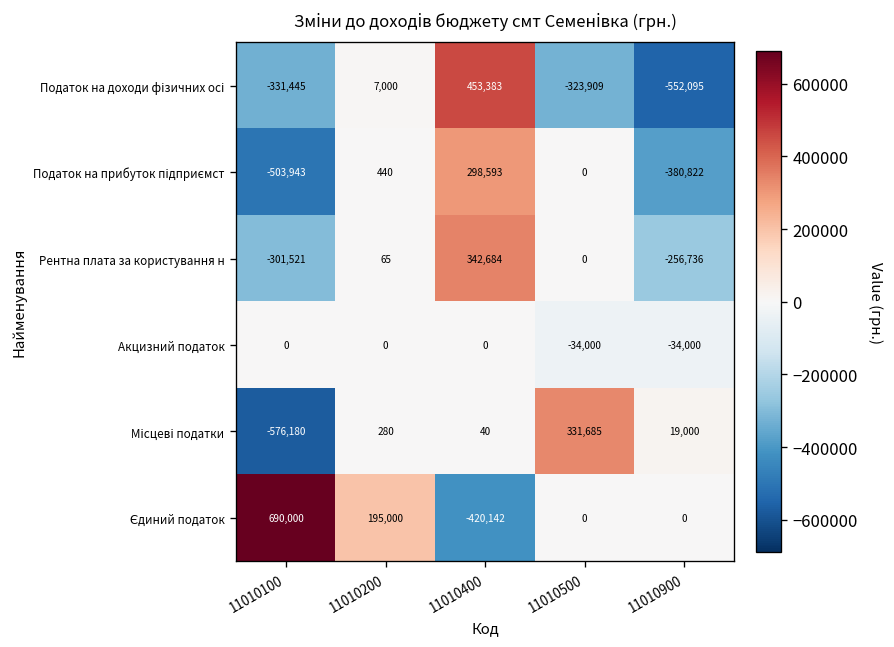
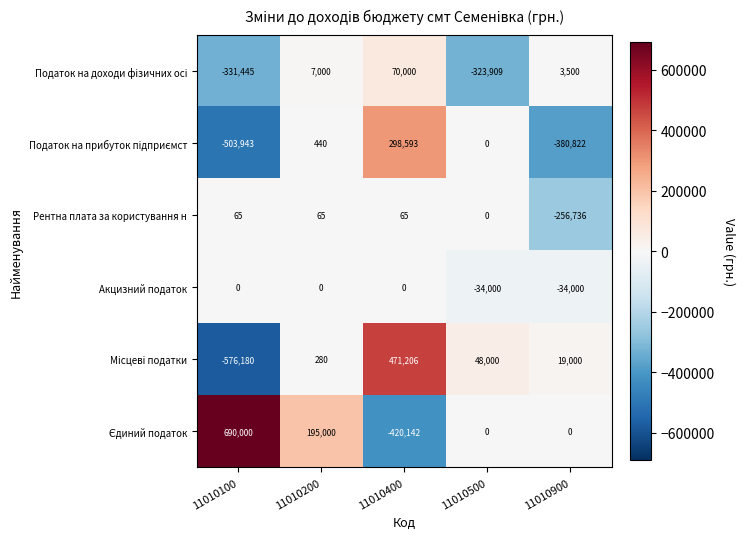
  {
    "Податок на доходи фізичних осі": {
      "11010100": "-331,445",
      "11010200": "7,000",
-     "11010400": "453,383",
+     "11010400": "70,000",
      "11010500": "-323,909",
-     "11010900": "-552,095"
+     "11010900": "3,500"
    },
    "Податок на прибуток підприємст": {
      "11010100": "-503,943",
      "11010200": "440",
      "11010400": "298,593",
      "11010500": "0",
      "11010900": "-380,822"
    },
    "Рентна плата за користування н": {
-     "11010100": "-301,521",
+     "11010100": "65",
      "11010200": "65",
-     "11010400": "342,684",
+     "11010400": "65",
      "11010500": "0",
      "11010900": "-256,736"
    },
    "Акцизний податок": {
      "11010100": "0",
      "11010200": "0",
      "11010400": "0",
      "11010500": "-34,000",
      "11010900": "-34,000"
    },
    "Місцеві податки": {
      "11010100": "-576,180",
      "11010200": "280",
-     "11010400": "40",
-     "11010500": "331,685",
+     "11010400": "471,206",
+     "11010500": "48,000",
      "11010900": "19,000"
    },
    "Єдиний податок": {
      "11010100": "690,000",
      "11010200": "195,000",
      "11010400": "-420,142",
      "11010500": "0",
      "11010900": "0"
    }
  }
